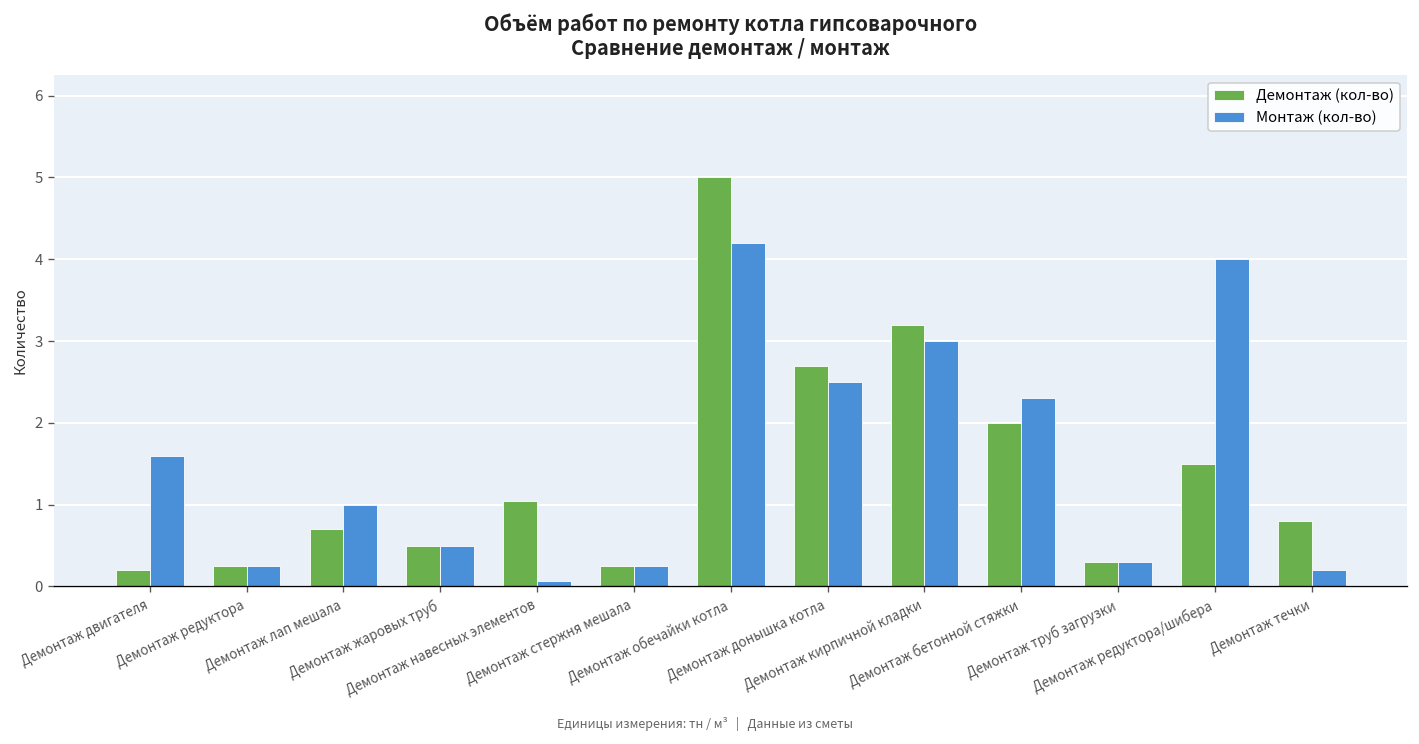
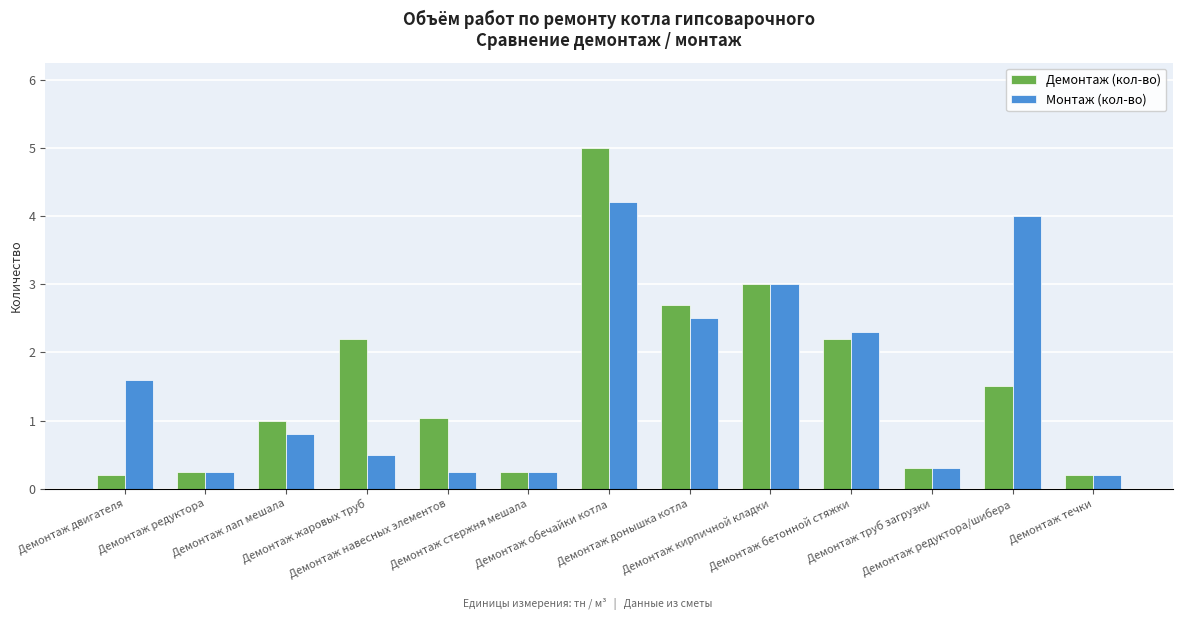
  {
    "Демонтаж (кол-во)": {
      "Демонтаж двигателя": 0.2,
      "Демонтаж редуктора": 0.3,
-     "Демонтаж лап мешала": 0.7,
-     "Демонтаж жаровых труб": 0.5,
+     "Демонтаж лап мешала": 1.0,
+     "Демонтаж жаровых труб": 2.2,
      "Демонтаж навесных элементов": 1.0,
      "Демонтаж стержня мешала": 0.3,
      "Демонтаж обечайки котла": 5.0,
      "Демонтаж донышка котла": 2.7,
-     "Демонтаж кирпичной кладки": 3.2,
-     "Демонтаж бетонной стяжки": 2.0,
+     "Демонтаж кирпичной кладки": 3.0,
+     "Демонтаж бетонной стяжки": 2.2,
      "Демонтаж труб загрузки": 0.3,
      "Демонтаж редуктора/шибера": 1.5,
-     "Демонтаж течки": 0.8
+     "Демонтаж течки": 0.2
    },
    "Монтаж (кол-во)": {
      "Демонтаж двигателя": 1.6,
      "Демонтаж редуктора": 0.3,
-     "Демонтаж лап мешала": 1.0,
+     "Демонтаж лап мешала": 0.8,
      "Демонтаж жаровых труб": 0.5,
-     "Демонтаж навесных элементов": 0.1,
+     "Демонтаж навесных элементов": 0.3,
      "Демонтаж стержня мешала": 0.3,
      "Демонтаж обечайки котла": 4.2,
      "Демонтаж донышка котла": 2.5,
      "Демонтаж кирпичной кладки": 3.0,
      "Демонтаж бетонной стяжки": 2.3,
      "Демонтаж труб загрузки": 0.3,
      "Демонтаж редуктора/шибера": 4.0,
      "Демонтаж течки": 0.2
    }
  }
